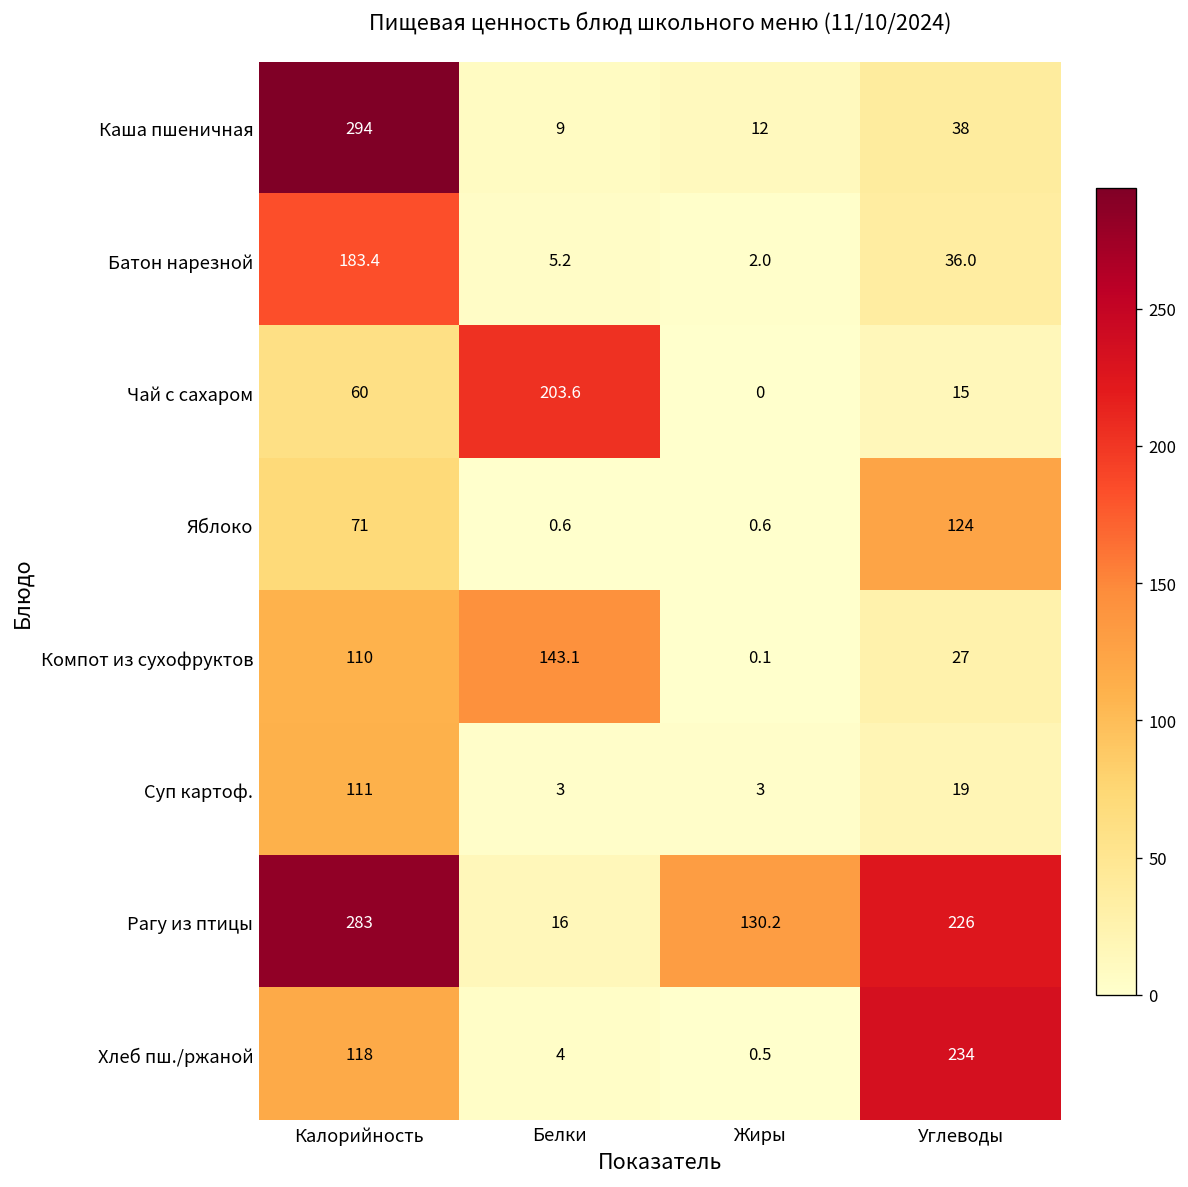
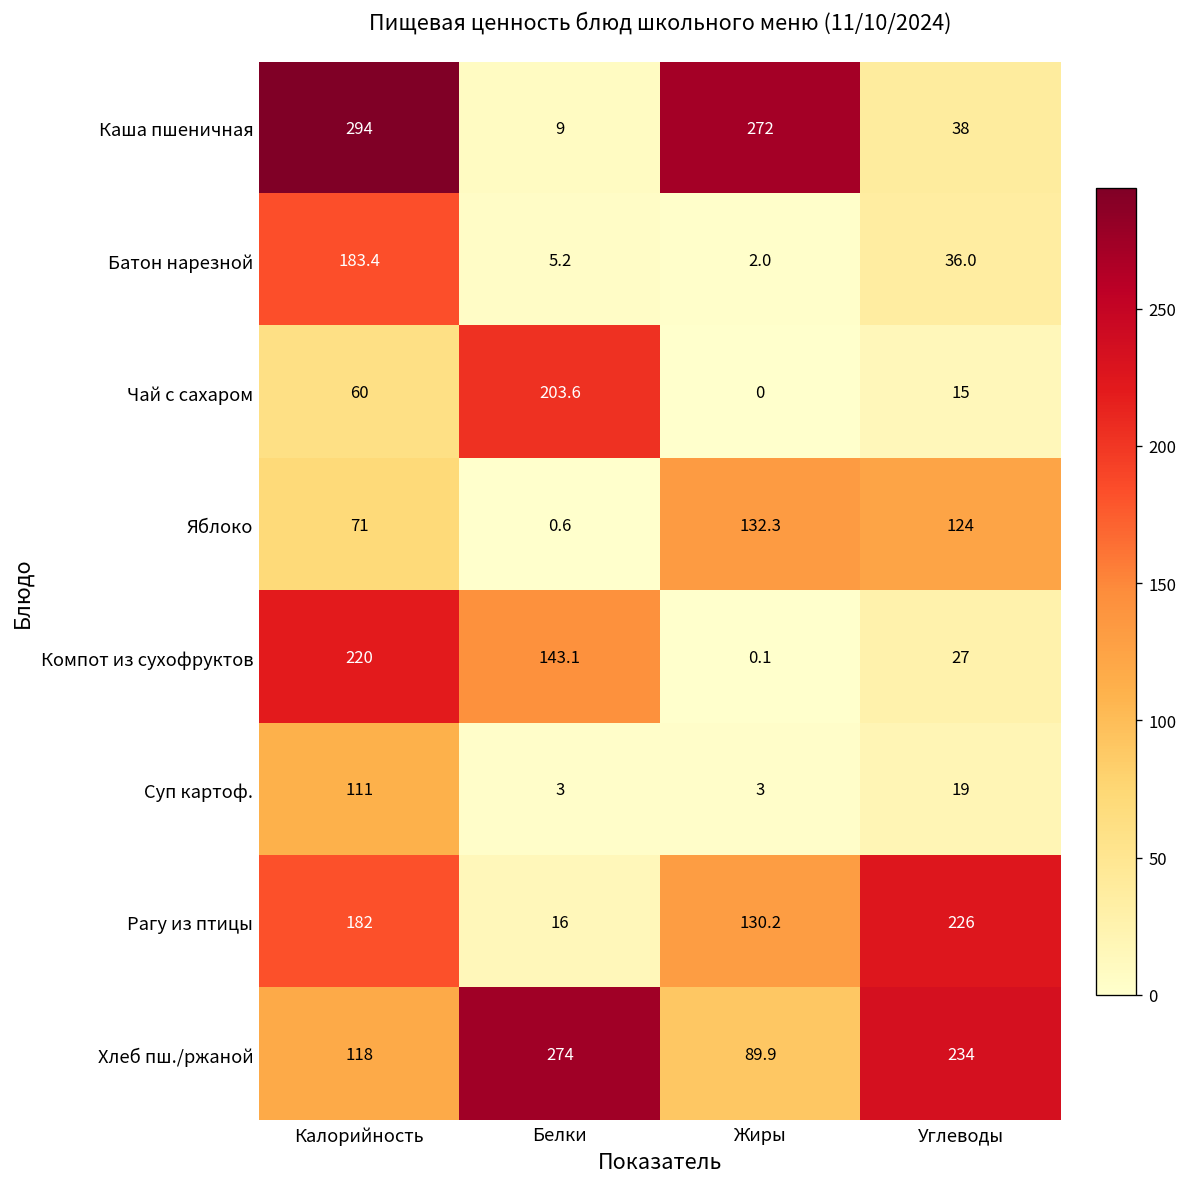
  {
    "Каша пшеничная": {
      "Калорийность": 294,
      "Белки": 9,
-     "Жиры": 12,
+     "Жиры": 272,
      "Углеводы": 38
    },
    "Батон нарезной": {
      "Калорийность": 183.4,
      "Белки": 5.2,
      "Жиры": 2.0,
      "Углеводы": 36.0
    },
    "Чай с сахаром": {
      "Калорийность": 60,
      "Белки": 203.6,
      "Жиры": 0,
      "Углеводы": 15
    },
    "Яблоко": {
      "Калорийность": 71,
      "Белки": 0.6,
-     "Жиры": 0.6,
+     "Жиры": 132.3,
      "Углеводы": 124
    },
    "Компот из сухофруктов": {
-     "Калорийность": 110,
+     "Калорийность": 220,
      "Белки": 143.1,
      "Жиры": 0.1,
      "Углеводы": 27
    },
    "Суп картоф.": {
      "Калорийность": 111,
      "Белки": 3,
      "Жиры": 3,
      "Углеводы": 19
    },
    "Рагу из птицы": {
-     "Калорийность": 283,
+     "Калорийность": 182,
      "Белки": 16,
      "Жиры": 130.2,
      "Углеводы": 226
    },
    "Хлеб пш./ржаной": {
      "Калорийность": 118,
-     "Белки": 4,
-     "Жиры": 0.5,
+     "Белки": 274,
+     "Жиры": 89.9,
      "Углеводы": 234
    }
  }
